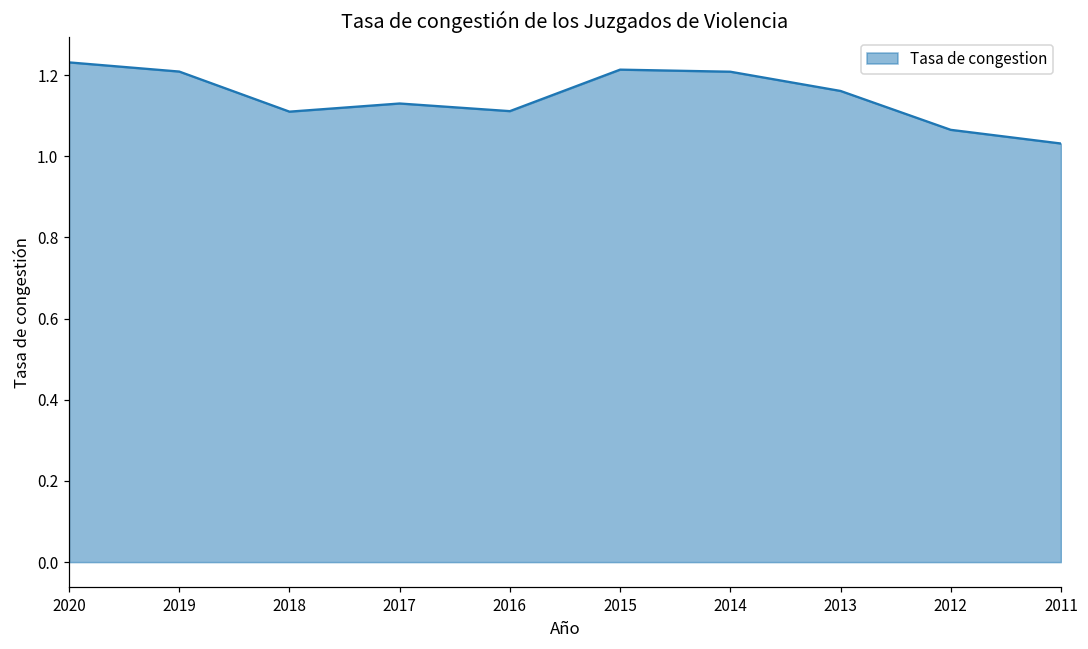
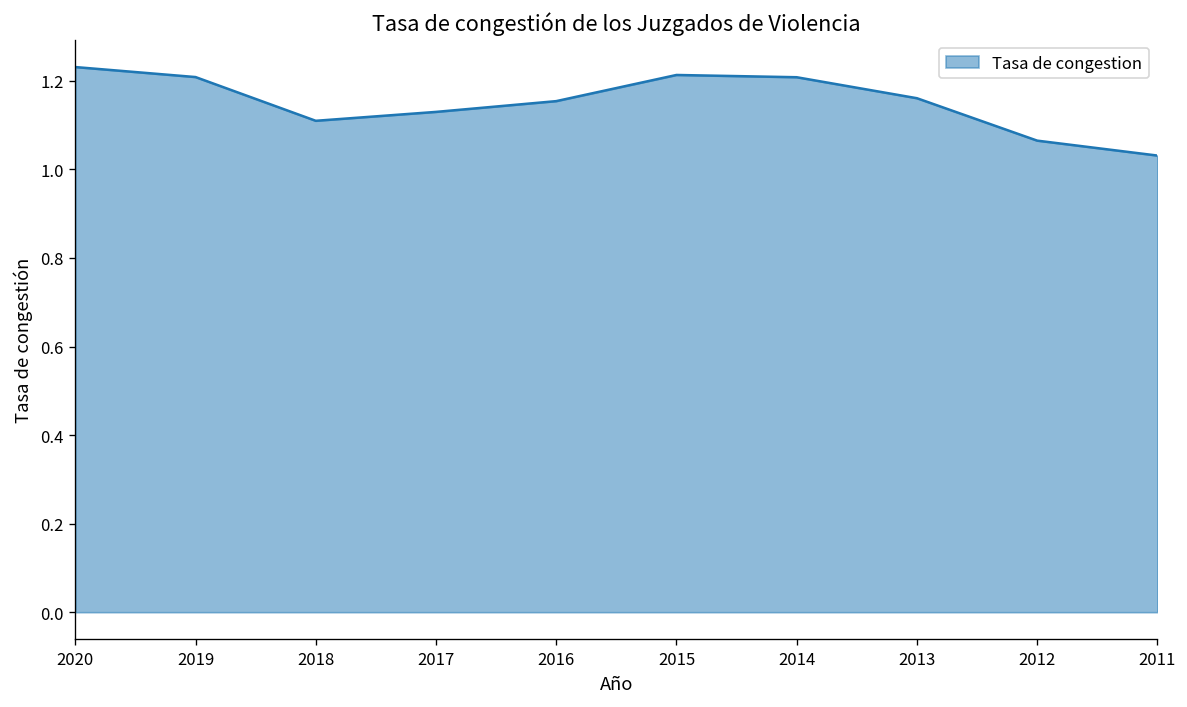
  {
    "2020": 1.23,
    "2019": 1.21,
    "2018": 1.11,
    "2017": 1.13,
-   "2016": 1.11,
+   "2016": 1.15,
    "2015": 1.21,
    "2014": 1.21,
    "2013": 1.16,
    "2012": 1.07,
    "2011": 1.03
  }
